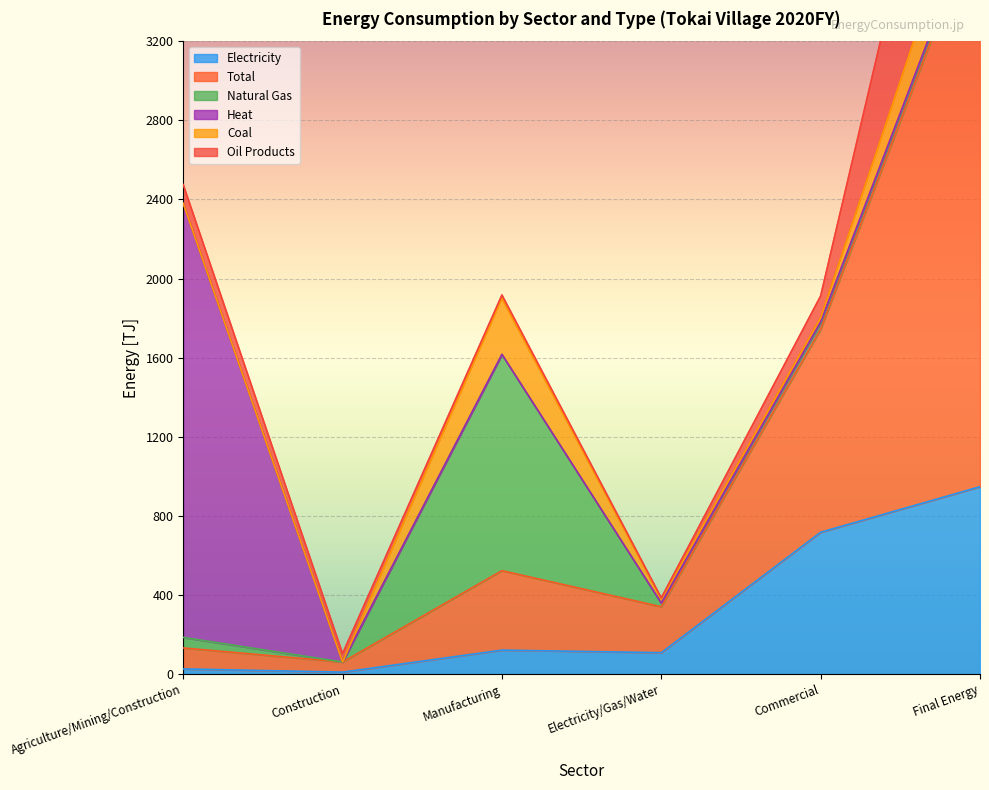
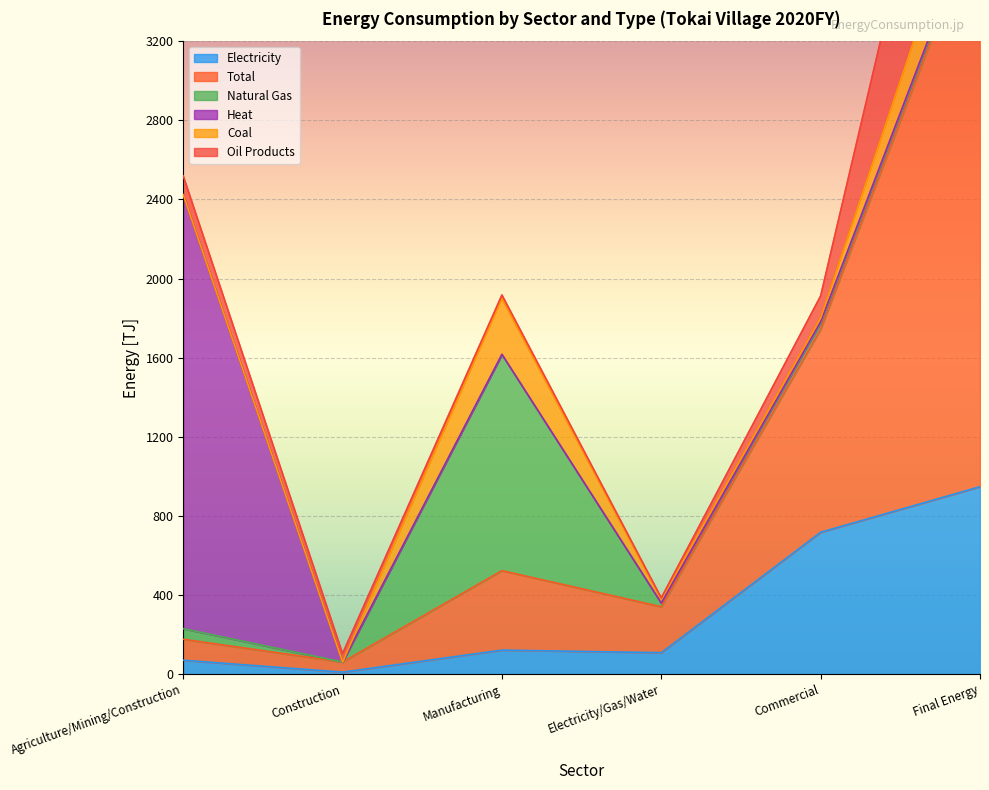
  {
    "Electricity": {
-     "Agriculture/Mining/Construction": 30,
+     "Agriculture/Mining/Construction": 70,
      "Construction": 10,
      "Manufacturing": 120,
      "Electricity/Gas/Water": 110,
      "Commercial": 720,
      "Final Energy": 950
    },
    "Natural Gas": {
      "Agriculture/Mining/Construction": 50
    },
    "Coal": {
      "Manufacturing": 280,
      "Commercial": 20
    }
  }
